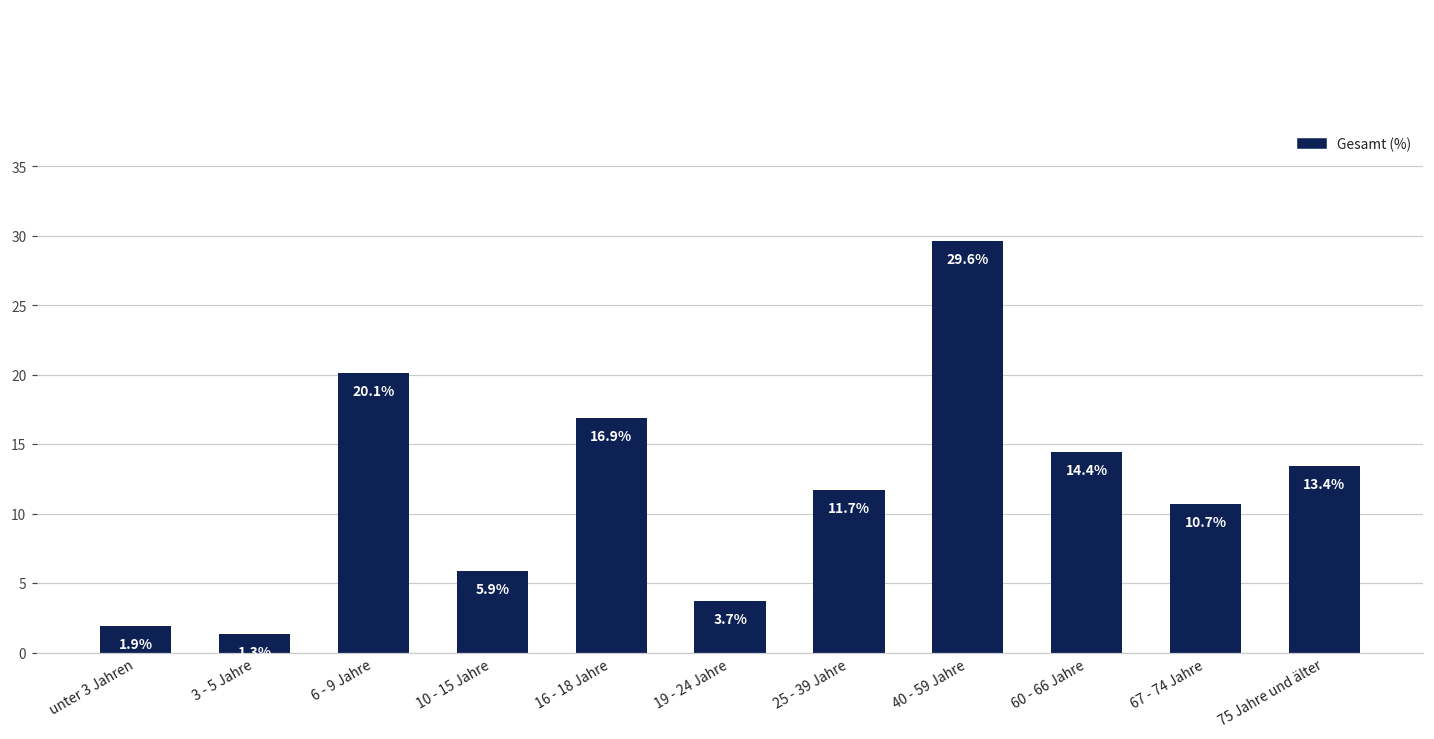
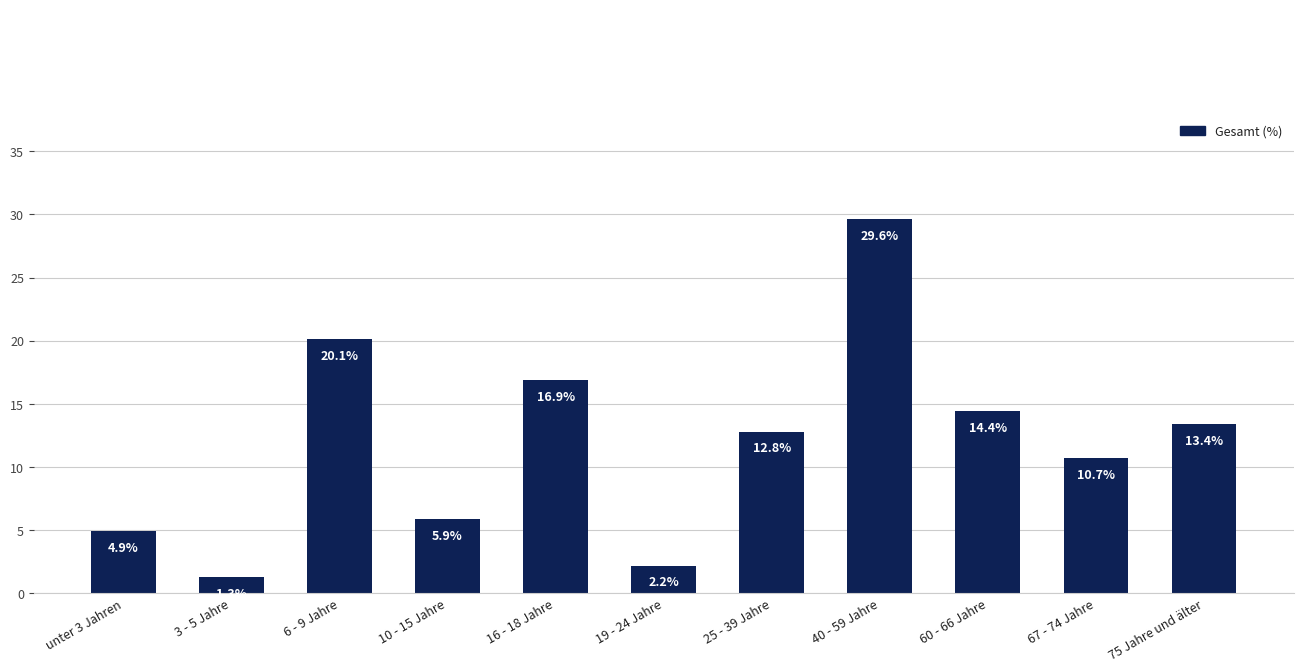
  {
-   "unter 3 Jahren": "1.9%",
+   "unter 3 Jahren": "4.9%",
    "3 - 5 Jahre": "1.3%",
    "6 - 9 Jahre": "20.1%",
    "10 - 15 Jahre": "5.9%",
    "16 - 18 Jahre": "16.9%",
-   "19 - 24 Jahre": "3.7%",
-   "25 - 39 Jahre": "11.7%",
+   "19 - 24 Jahre": "2.2%",
+   "25 - 39 Jahre": "12.8%",
    "40 - 59 Jahre": "29.6%",
    "60 - 66 Jahre": "14.4%",
    "67 - 74 Jahre": "10.7%",
    "75 Jahre und älter": "13.4%"
  }
